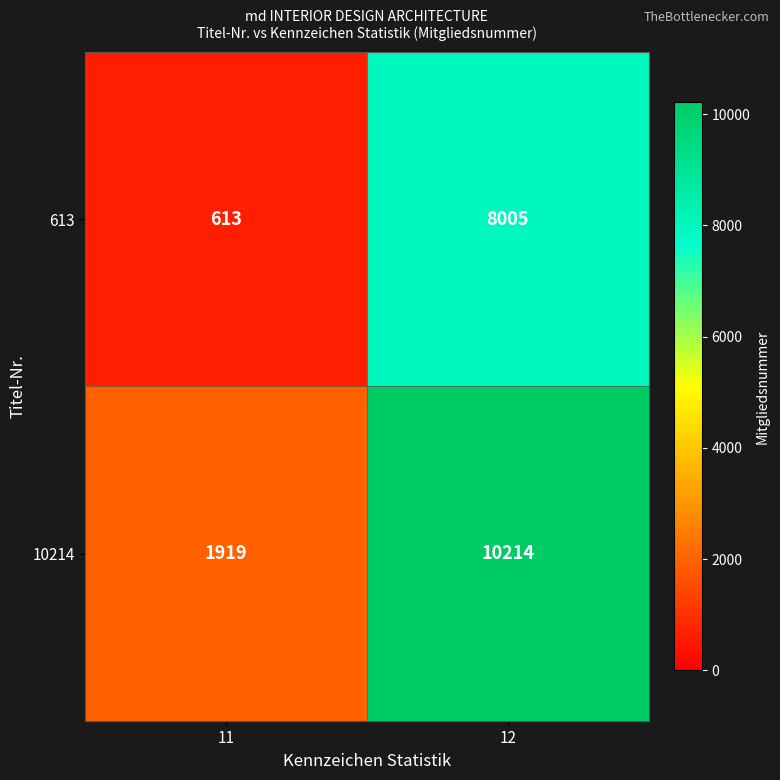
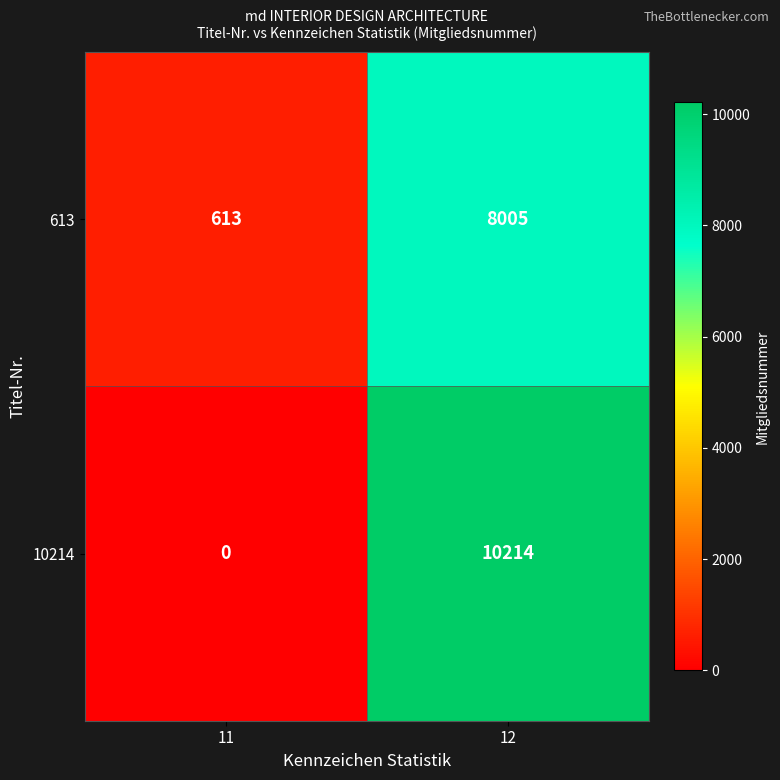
  {
    "613": {
      "11": 613,
      "12": 8005
    },
    "10214": {
-     "11": 1919,
+     "11": 0,
      "12": 10214
    }
  }
